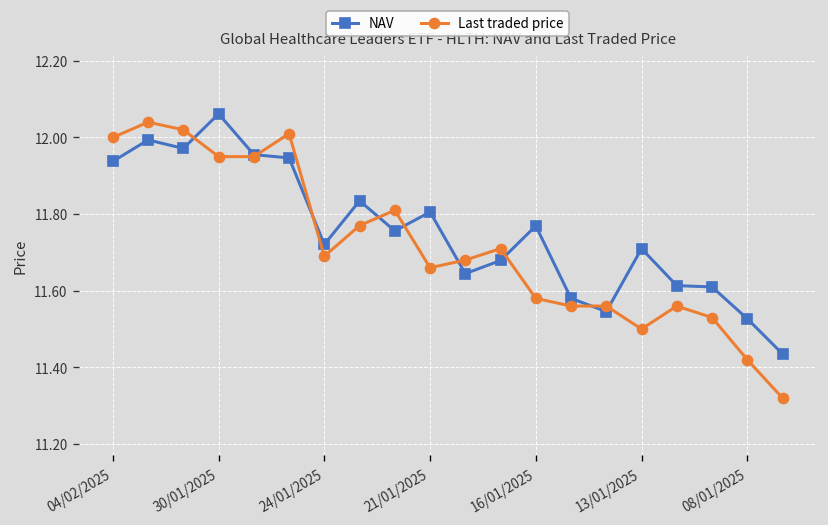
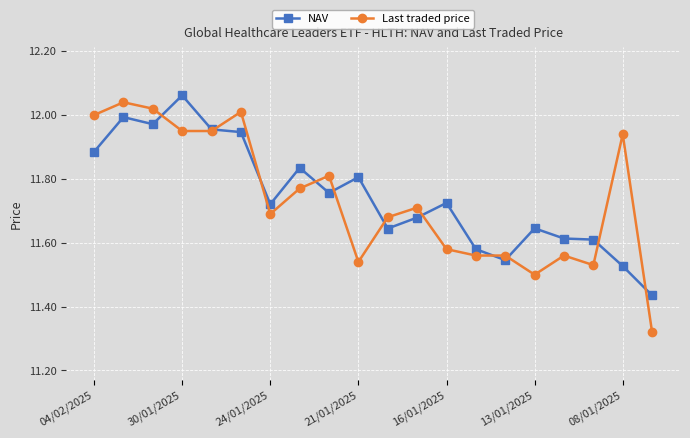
  {
    "NAV": {
-     "04/02/2025": 11.94,
+     "04/02/2025": 11.88,
      "30/01/2025": 12.06,
      "24/01/2025": 11.72,
      "21/01/2025": 11.81,
-     "16/01/2025": 11.77,
-     "13/01/2025": 11.71,
+     "16/01/2025": 11.72,
+     "13/01/2025": 11.65,
      "08/01/2025": 11.53
    },
    "Last traded price": {
      "04/02/2025": 12.00,
      "30/01/2025": 11.95,
      "24/01/2025": 11.69,
-     "21/01/2025": 11.66,
+     "21/01/2025": 11.54,
      "16/01/2025": 11.58,
      "13/01/2025": 11.50,
-     "08/01/2025": 11.42
+     "08/01/2025": 11.94
    }
  }
